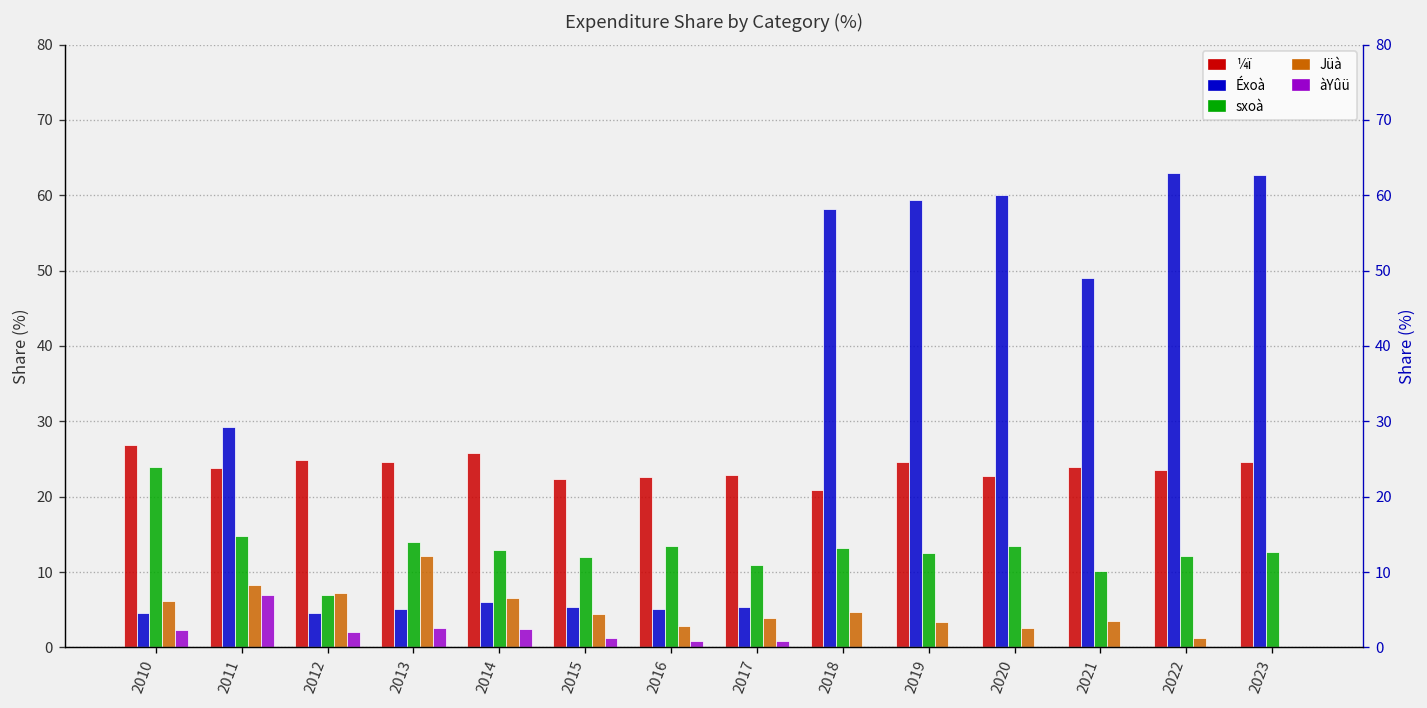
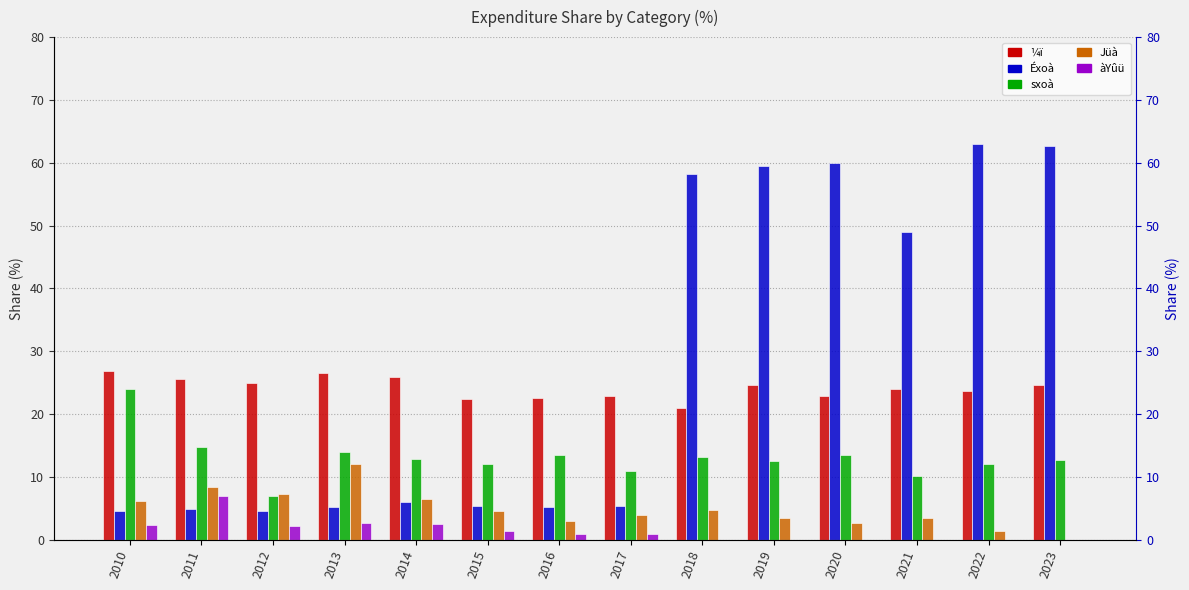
  {
    "¼ï": {
      "2010": 27,
-     "2011": 24,
+     "2011": 26,
      "2012": 25,
-     "2013": 25,
+     "2013": 27,
      "2014": 26,
      "2015": 22,
      "2016": 23,
      "2017": 23,
      "2018": 21,
      "2019": 25,
      "2020": 23,
      "2021": 24,
      "2022": 24,
      "2023": 25
    },
    "Éxoà": {
      "2010": 5,
-     "2011": 29,
+     "2011": 5,
      "2012": 5,
      "2013": 5,
      "2014": 6,
      "2015": 5,
      "2016": 5,
      "2017": 5,
      "2018": 58,
      "2019": 59,
      "2020": 60,
      "2021": 49,
      "2022": 63,
      "2023": 63
    },
    "sxoà": {
      "2010": 24,
      "2011": 15,
      "2012": 7,
      "2013": 14,
      "2014": 13,
      "2015": 12,
      "2016": 13,
      "2017": 11,
      "2018": 13,
      "2019": 13,
      "2020": 14,
      "2021": 10,
      "2022": 12,
      "2023": 13
    },
    "Jüà": {
      "2010": 6,
      "2011": 8,
      "2012": 7,
      "2013": 12,
      "2014": 7,
      "2015": 5,
      "2016": 3,
      "2017": 4,
      "2018": 5,
      "2019": 3,
      "2020": 3,
      "2021": 4,
      "2022": 1,
      "2023": 0
    },
    "àYûü": {
      "2010": 2,
      "2011": 7,
      "2012": 2,
      "2013": 3,
      "2014": 2,
      "2015": 1,
      "2016": 1,
      "2017": 1,
      "2018": 0,
      "2019": 0,
      "2020": 0,
      "2021": 0,
      "2022": 0,
      "2023": 0
    }
  }
